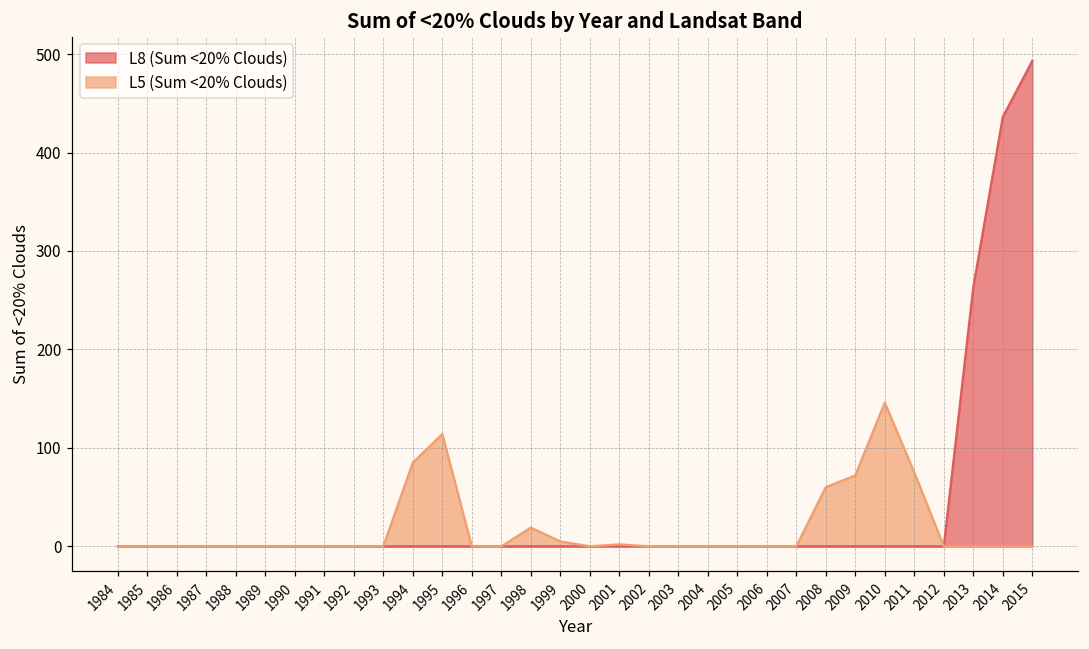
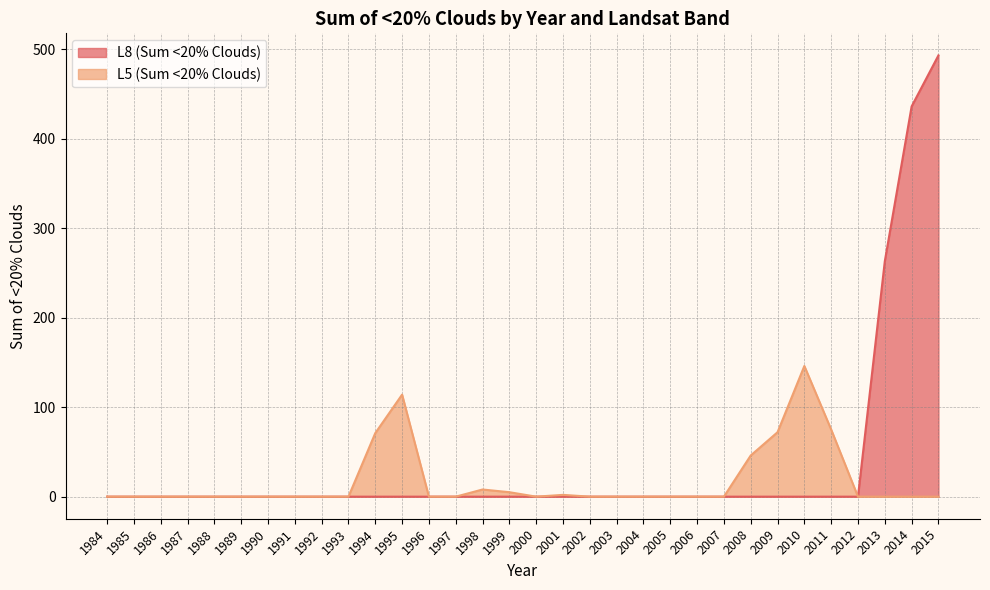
  {
    "L8 (Sum <20% Clouds)": {
      "1994": 0,
      "1995": 0,
      "1998": 0,
      "1999": 0,
      "2008": 0,
      "2009": 0,
      "2010": 0,
      "2011": 0,
      "2013": 260,
      "2014": 440,
      "2015": 490
    },
    "L5 (Sum <20% Clouds)": {
-     "1994": 90,
+     "1994": 70,
      "1995": 110,
-     "1998": 20,
+     "1998": 10,
      "1999": 10,
-     "2008": 60,
+     "2008": 50,
      "2009": 70,
      "2010": 150,
      "2011": 80,
      "2013": 0,
      "2014": 0,
      "2015": 0
    }
  }
